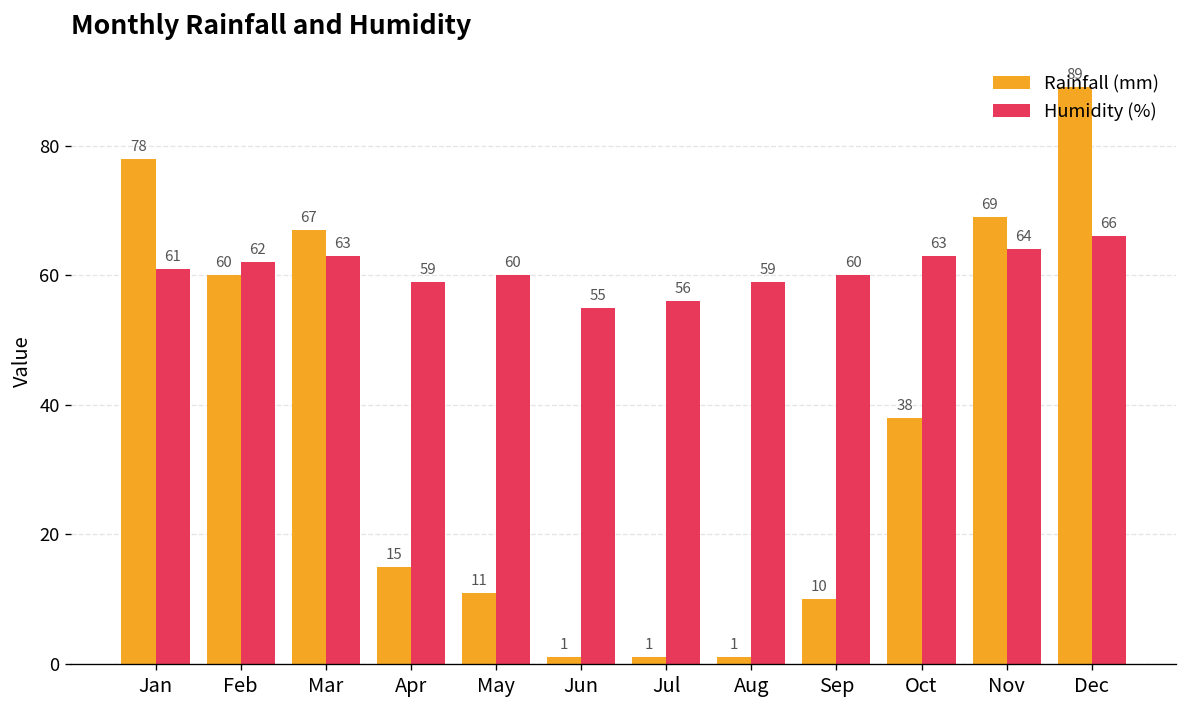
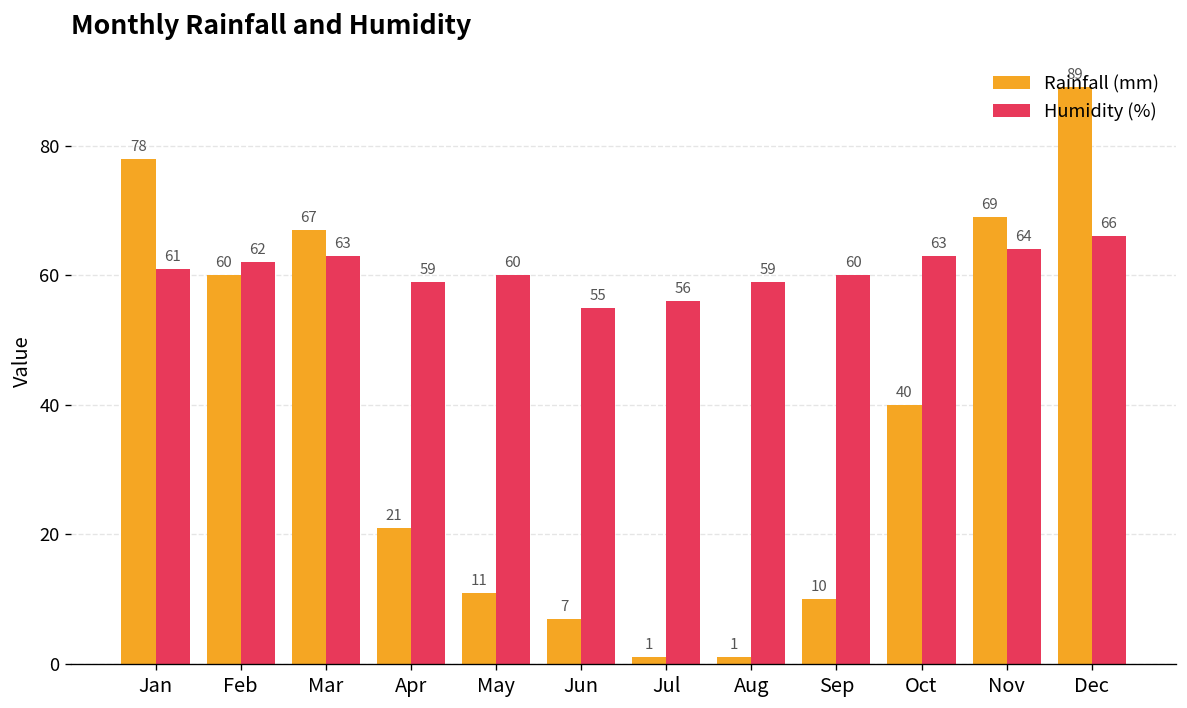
  {
    "Rainfall (mm)": {
      "Jan": 78,
      "Feb": 60,
      "Mar": 67,
-     "Apr": 15,
+     "Apr": 21,
      "May": 11,
-     "Jun": 1,
+     "Jun": 7,
      "Jul": 1,
      "Aug": 1,
      "Sep": 10,
-     "Oct": 38,
+     "Oct": 40,
      "Nov": 69,
      "Dec": 89
    },
    "Humidity (%)": {
      "Jan": 61,
      "Feb": 62,
      "Mar": 63,
      "Apr": 59,
      "May": 60,
      "Jun": 55,
      "Jul": 56,
      "Aug": 59,
      "Sep": 60,
      "Oct": 63,
      "Nov": 64,
      "Dec": 66
    }
  }
